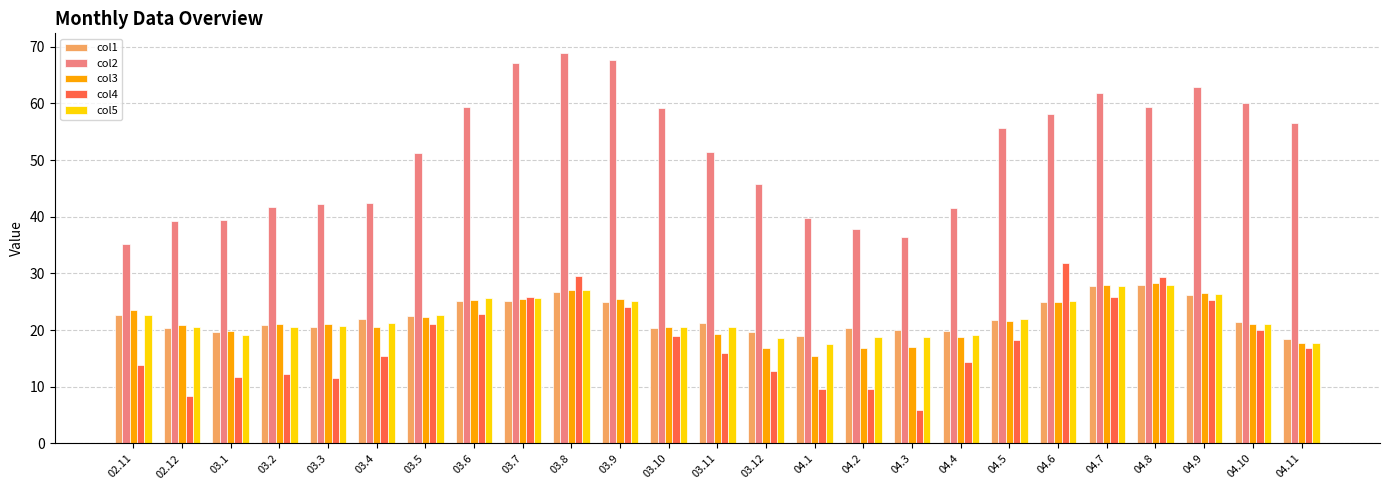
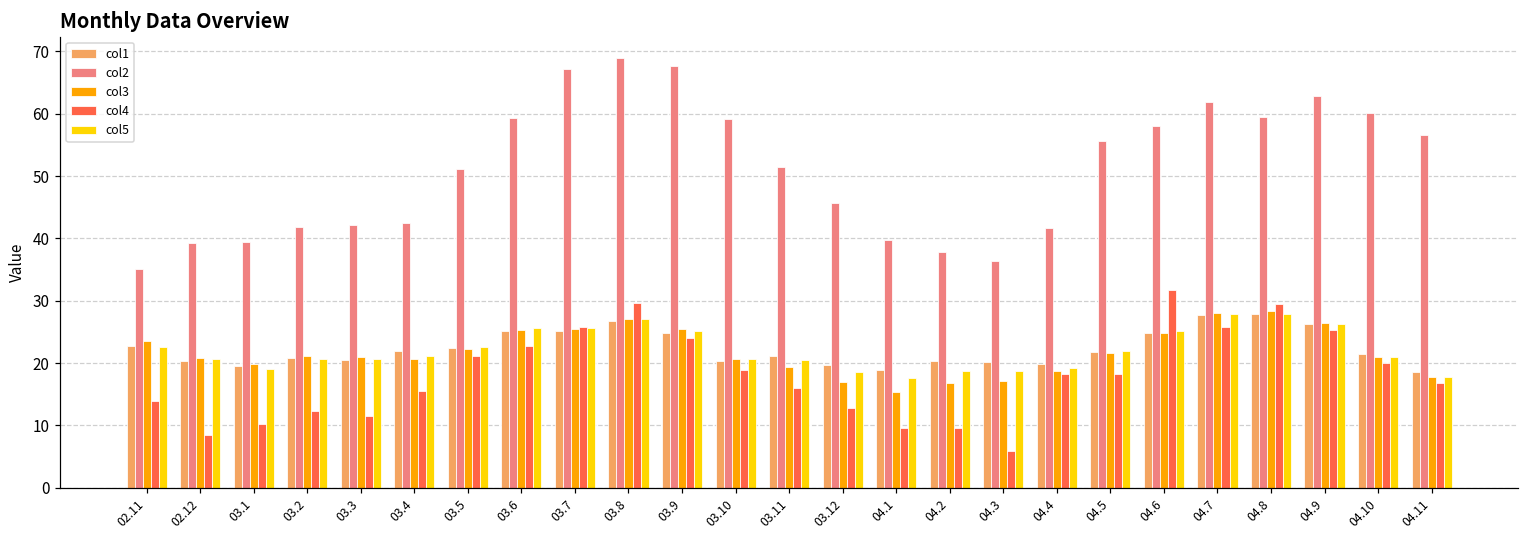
  {
    "col4": {
      "02.11": 14,
      "02.12": 8,
-     "03.1": 12,
+     "03.1": 10,
      "03.2": 12,
      "03.3": 12,
      "03.4": 16,
      "03.5": 21,
      "03.6": 23,
      "03.7": 26,
      "03.8": 30,
      "03.9": 24,
      "03.10": 19,
      "03.11": 16,
      "03.12": 13,
      "04.1": 10,
      "04.2": 10,
      "04.3": 6,
-     "04.4": 14,
+     "04.4": 18,
      "04.5": 18,
      "04.6": 32,
      "04.7": 26,
      "04.8": 29,
      "04.9": 25,
      "04.10": 20,
      "04.11": 17
    }
  }
